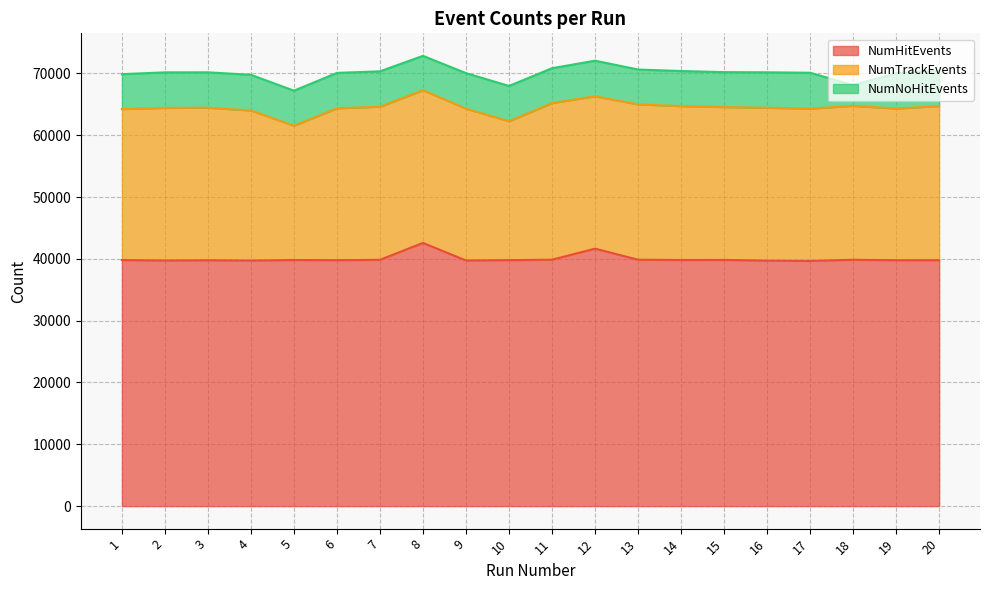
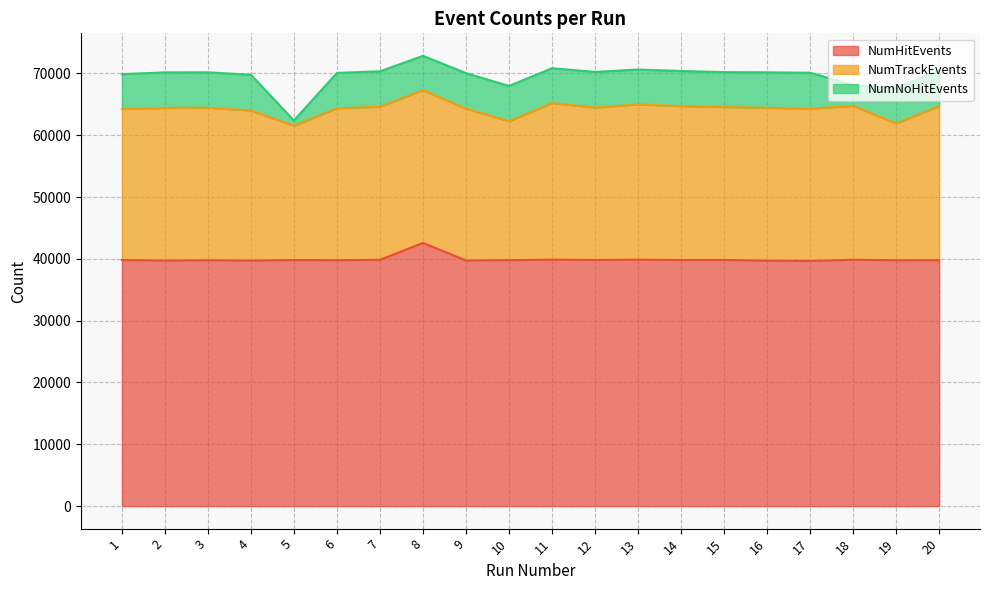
  {
    "NumHitEvents": {
      "1": 40000,
      "2": 40000,
      "3": 40000,
      "4": 40000,
      "5": 40000,
      "6": 40000,
      "7": 40000,
      "8": 43000,
      "9": 40000,
      "10": 40000,
      "11": 40000,
-     "12": 42000,
+     "12": 40000,
      "13": 40000,
      "14": 40000,
      "15": 40000,
      "16": 40000,
      "17": 40000,
      "18": 40000,
      "19": 40000,
      "20": 40000
    },
    "NumTrackEvents": {
      "1": 24000,
      "2": 25000,
      "3": 25000,
      "4": 24000,
      "5": 22000,
      "6": 25000,
      "7": 25000,
      "8": 25000,
      "9": 25000,
      "10": 22000,
      "11": 25000,
      "12": 25000,
      "13": 25000,
      "14": 25000,
      "15": 25000,
      "16": 25000,
      "17": 25000,
      "18": 25000,
-     "19": 25000,
+     "19": 22000,
      "20": 25000
    },
    "NumNoHitEvents": {
      "1": 6000,
      "2": 6000,
      "3": 6000,
      "4": 6000,
-     "5": 6000,
+     "5": 1000,
      "6": 6000,
      "7": 6000,
      "8": 6000,
      "9": 6000,
      "10": 6000,
      "11": 6000,
      "12": 6000,
      "13": 6000,
      "14": 6000,
      "15": 6000,
      "16": 6000,
      "17": 6000
    }
  }
